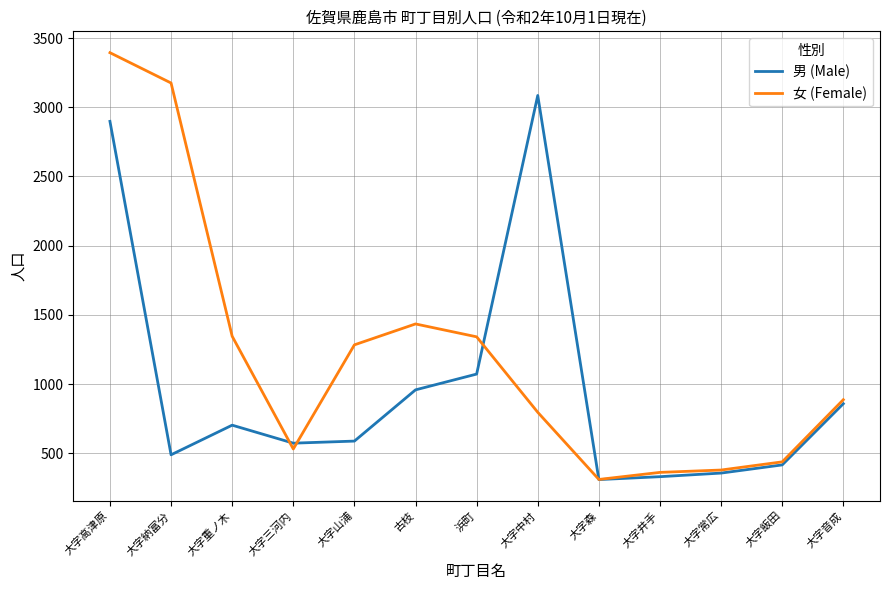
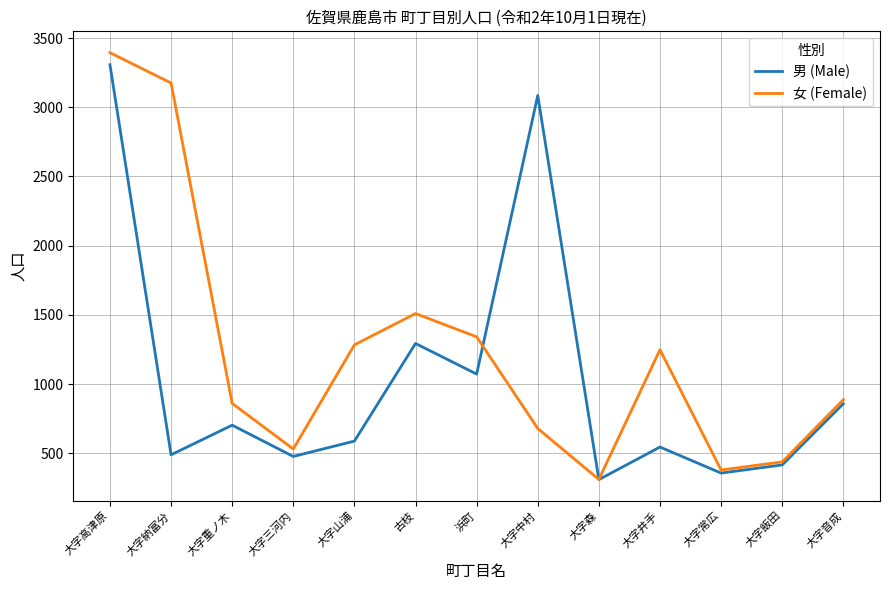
  {
    "男 (Male)": {
-     "大字高津原": 2900,
+     "大字高津原": 3310,
      "大字納富分": 490,
      "大字重ノ木": 700,
-     "大字三河内": 570,
+     "大字三河内": 480,
      "大字山浦": 590,
-     "古枝": 960,
+     "古枝": 1290,
      "浜町": 1070,
      "大字中村": 3090,
-     "大字井手": 330,
+     "大字井手": 550,
      "大字常広": 360,
      "大字飯田": 420,
      "大字音成": 860
    },
    "女 (Female)": {
      "大字高津原": 3390,
      "大字納富分": 3180,
-     "大字重ノ木": 1350,
+     "大字重ノ木": 860,
      "大字三河内": 530,
      "大字山浦": 1280,
-     "古枝": 1440,
+     "古枝": 1510,
      "浜町": 1340,
-     "大字中村": 800,
-     "大字井手": 360,
+     "大字中村": 680,
+     "大字井手": 1250,
      "大字常広": 380,
      "大字飯田": 440,
      "大字音成": 890
    }
  }
